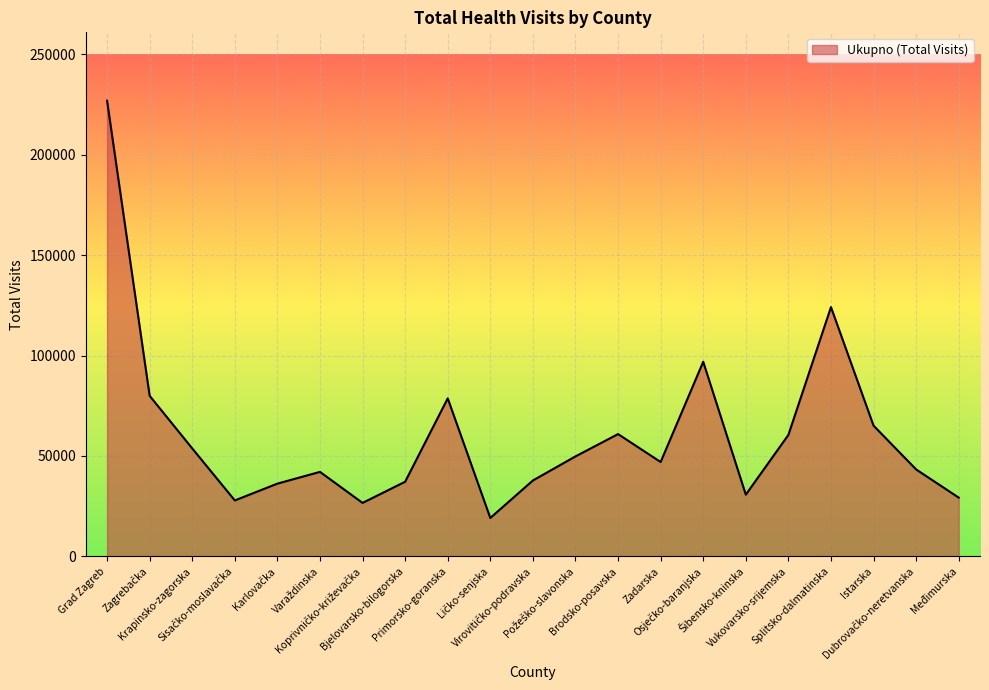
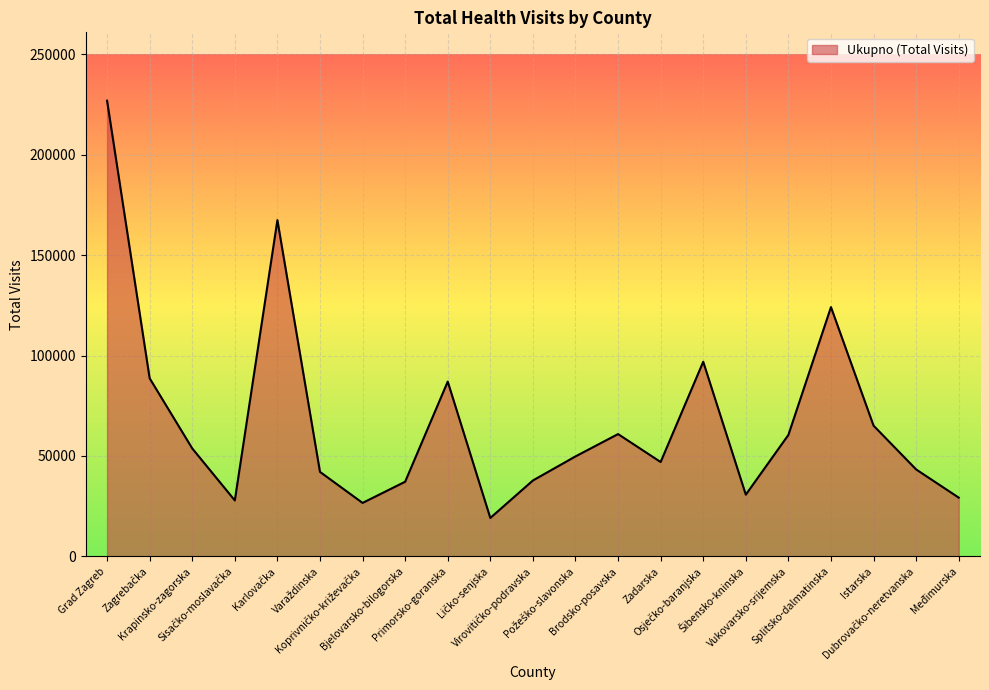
  {
    "Grad Zagreb": 227000,
-   "Zagrebačka": 80000,
+   "Zagrebačka": 89000,
    "Krapinsko-zagorska": 54000,
    "Sisačko-moslavačka": 28000,
-   "Karlovačka": 36000,
+   "Karlovačka": 167000,
    "Varaždinska": 42000,
    "Koprivničko-križevačka": 27000,
    "Bjelovarsko-bilogorska": 37000,
-   "Primorsko-goranska": 79000,
+   "Primorsko-goranska": 87000,
    "Ličko-senjska": 19000,
    "Virovitičko-podravska": 38000,
    "Požeško-slavonska": 50000,
    "Brodsko-posavska": 61000,
    "Zadarska": 47000,
    "Osječko-baranjska": 97000,
    "Šibensko-kninska": 31000,
    "Vukovarsko-srijemska": 60000,
    "Splitsko-dalmatinska": 124000,
    "Istarska": 65000,
    "Dubrovačko-neretvanska": 43000,
    "Međimurska": 29000
  }
